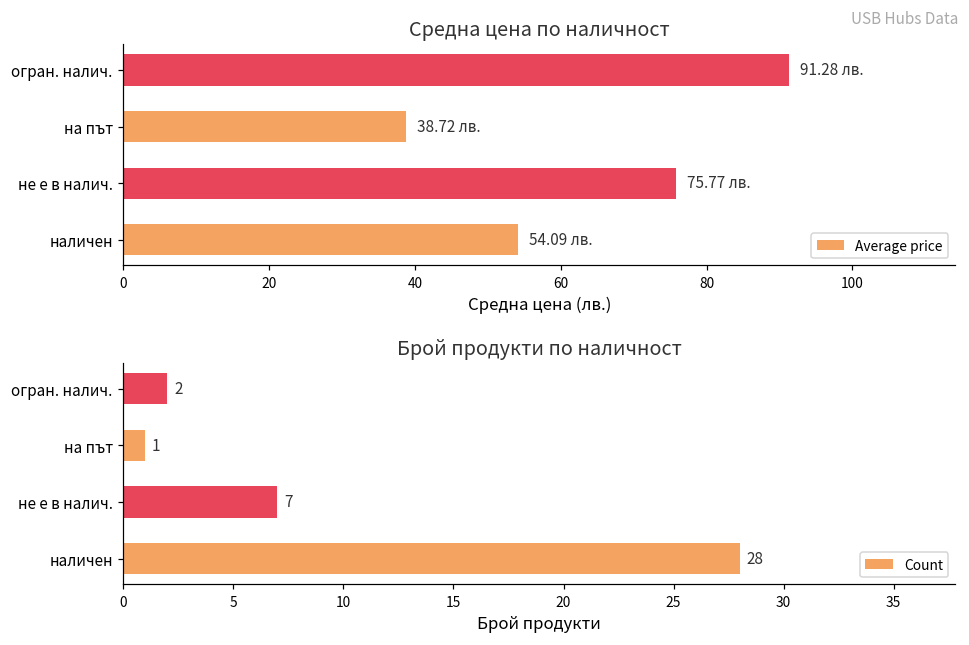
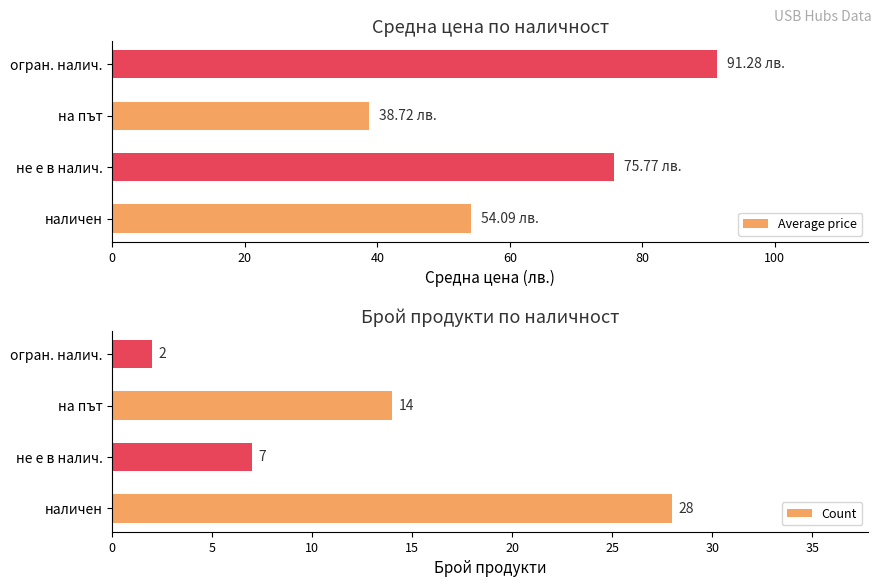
  {
    "Средна цена по наличност": {
      "огран. налич.": 91.28,
      "на път": 38.72,
      "не е в налич.": 75.77,
      "наличен": 54.09
    },
    "Брой продукти по наличност": {
      "огран. налич.": 2,
-     "на път": 1,
+     "на път": 14,
      "не е в налич.": 7,
      "наличен": 28
    }
  }
